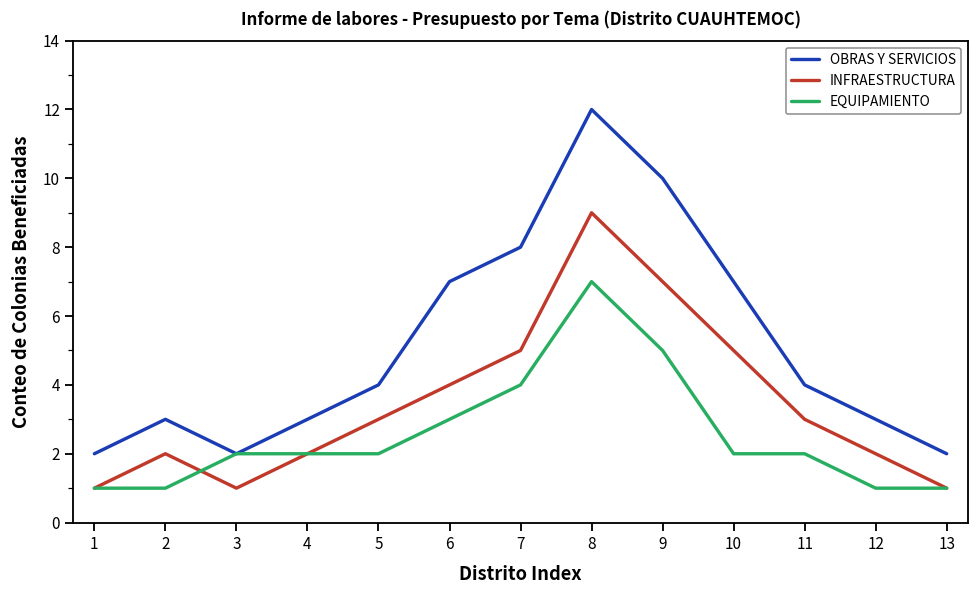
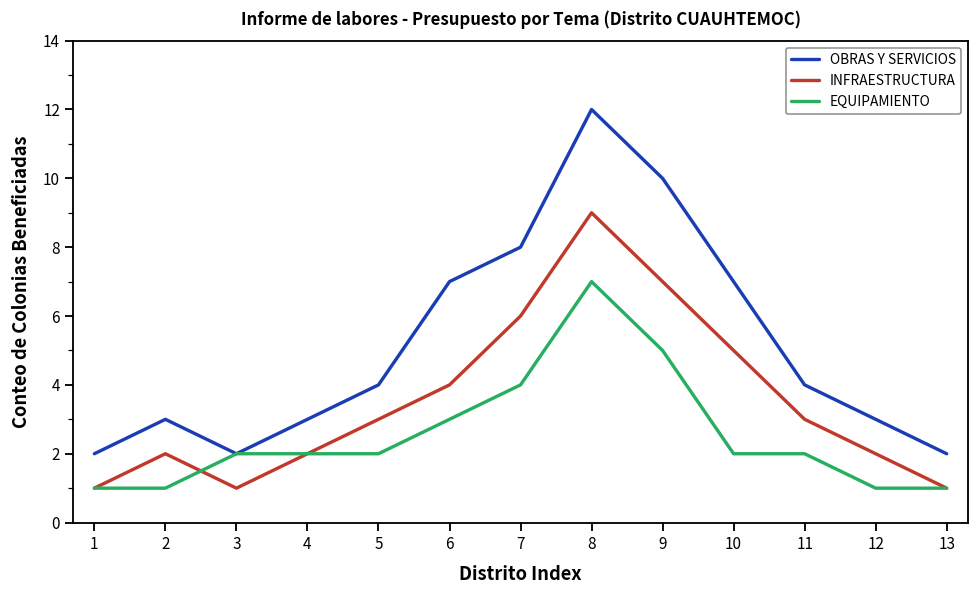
  {
    "OBRAS Y SERVICIOS": {
      "1": 2,
      "2": 3,
      "4": 3,
      "5": 4,
      "6": 7,
      "7": 8,
      "8": 12,
      "9": 10,
      "10": 7,
      "11": 4,
      "12": 3,
      "13": 2
    },
    "INFRAESTRUCTURA": {
      "2": 2,
      "3": 1,
      "5": 3,
      "6": 4,
-     "7": 5,
+     "7": 6,
      "8": 9,
      "9": 7,
      "10": 5,
      "11": 3,
      "12": 2
    },
    "EQUIPAMIENTO": {
      "2": 1,
      "5": 2,
      "6": 3,
      "7": 4,
      "8": 7,
      "9": 5,
      "10": 2,
      "11": 2,
      "12": 1
    }
  }
